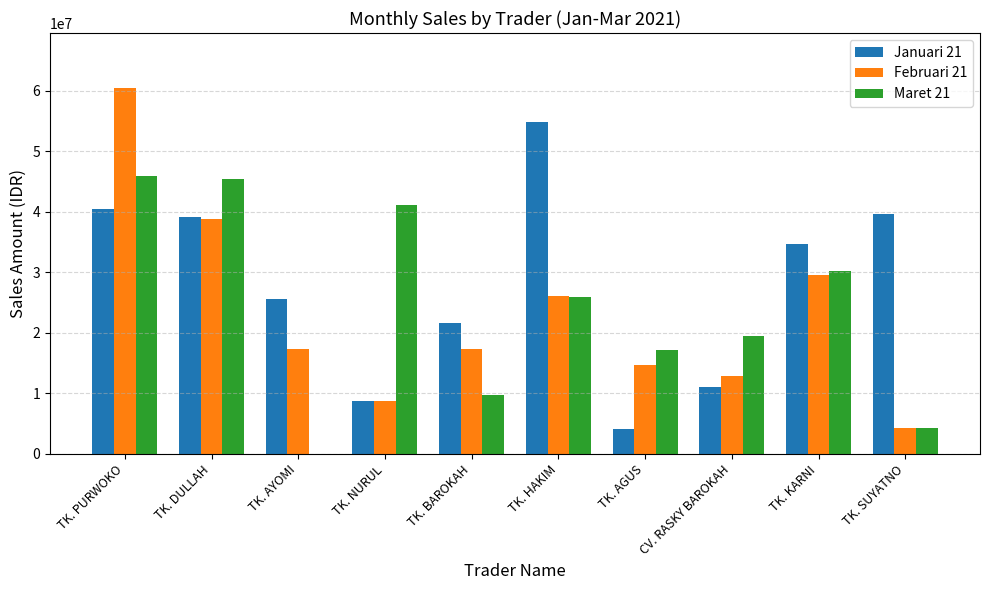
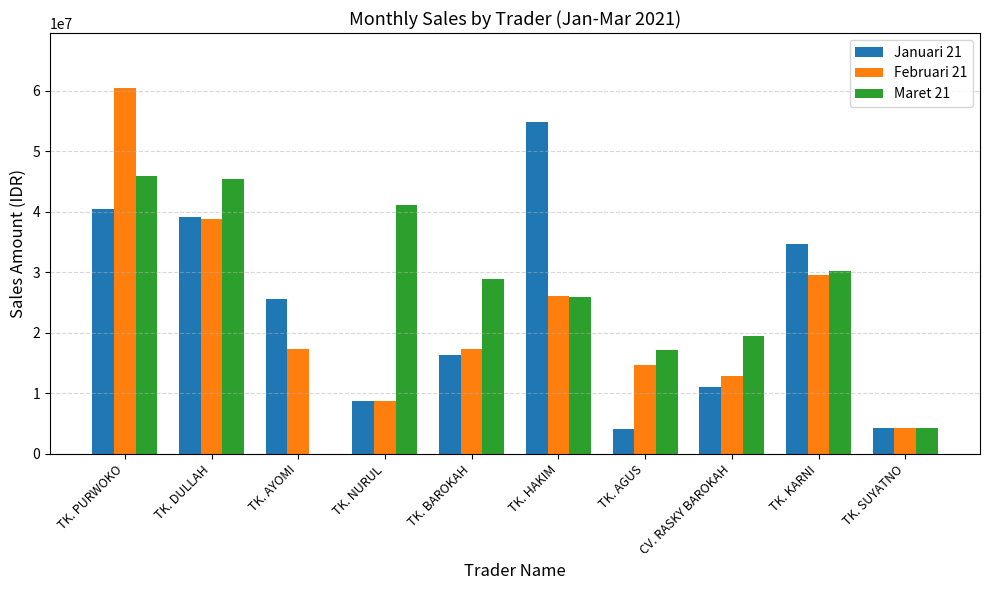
  {
    "Januari 21": {
      "TK. PURWOKO": 40000000,
      "TK. DULLAH": 39000000,
      "TK. AYOMI": 26000000,
      "TK. NURUL": 9000000,
-     "TK. BAROKAH": 22000000,
+     "TK. BAROKAH": 16000000,
      "TK. HAKIM": 55000000,
      "TK. AGUS": 4000000,
      "CV. RASKY BAROKAH": 11000000,
      "TK. KARNI": 35000000,
-     "TK. SUYATNO": 40000000
+     "TK. SUYATNO": 4000000
    },
    "Februari 21": {
      "TK. PURWOKO": 60000000,
      "TK. DULLAH": 39000000,
      "TK. AYOMI": 17000000,
      "TK. NURUL": 9000000,
      "TK. BAROKAH": 17000000,
      "TK. HAKIM": 26000000,
      "TK. AGUS": 15000000,
      "CV. RASKY BAROKAH": 13000000,
      "TK. KARNI": 30000000,
      "TK. SUYATNO": 4000000
    },
    "Maret 21": {
      "TK. PURWOKO": 46000000,
      "TK. DULLAH": 45000000,
      "TK. AYOMI": 0,
      "TK. NURUL": 41000000,
-     "TK. BAROKAH": 10000000,
+     "TK. BAROKAH": 29000000,
      "TK. HAKIM": 26000000,
      "TK. AGUS": 17000000,
      "CV. RASKY BAROKAH": 19000000,
      "TK. KARNI": 30000000,
      "TK. SUYATNO": 4000000
    }
  }
